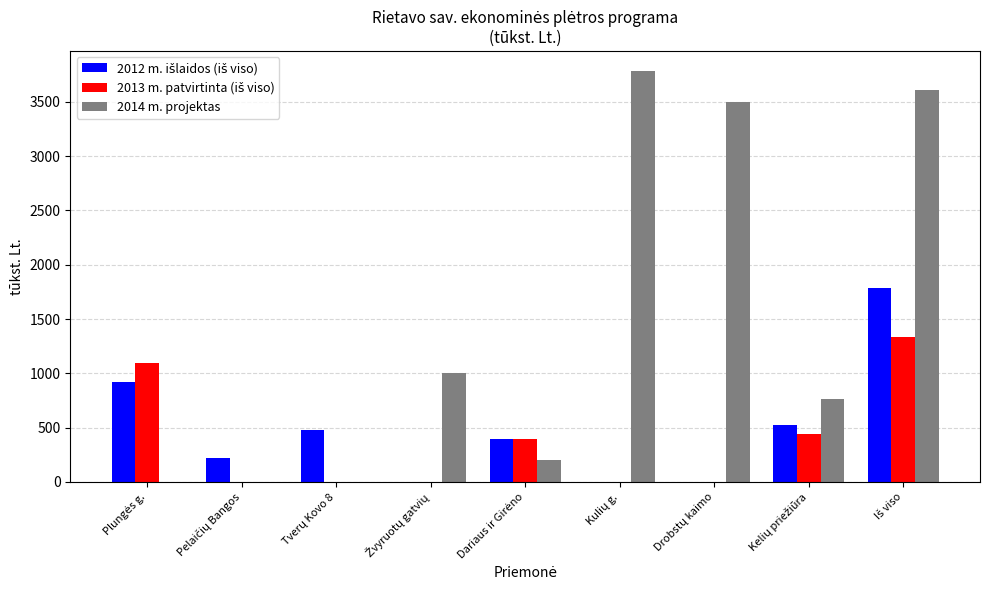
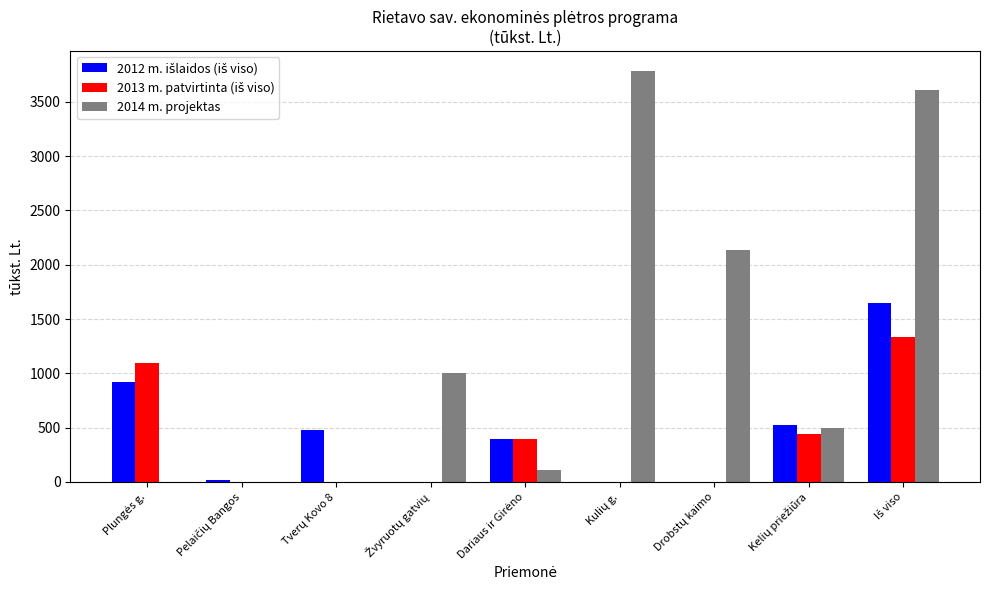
  {
    "2012 m. išlaidos (iš viso)": {
      "Plungės g.": 920,
-     "Pelaičių Bangos": 220,
+     "Pelaičių Bangos": 20,
      "Tverų Kovo 8": 470,
      "Žvyruotų gatvių": 0,
      "Dariaus ir Girėno": 390,
      "Kulių g.": 0,
      "Drobstų kaimo": 0,
      "Kelių priežiūra": 530,
-     "Iš viso": 1780
+     "Iš viso": 1640
    },
    "2013 m. patvirtinta (iš viso)": {
      "Plungės g.": 1090,
      "Pelaičių Bangos": 0,
      "Tverų Kovo 8": 0,
      "Žvyruotų gatvių": 0,
      "Dariaus ir Girėno": 390,
      "Kulių g.": 0,
      "Drobstų kaimo": 0,
      "Kelių priežiūra": 440,
      "Iš viso": 1330
    },
    "2014 m. projektas": {
      "Plungės g.": 0,
      "Pelaičių Bangos": 0,
      "Tverų Kovo 8": 0,
      "Žvyruotų gatvių": 1000,
-     "Dariaus ir Girėno": 200,
+     "Dariaus ir Girėno": 110,
      "Kulių g.": 3780,
-     "Drobstų kaimo": 3500,
-     "Kelių priežiūra": 770,
+     "Drobstų kaimo": 2140,
+     "Kelių priežiūra": 500,
      "Iš viso": 3610
    }
  }
